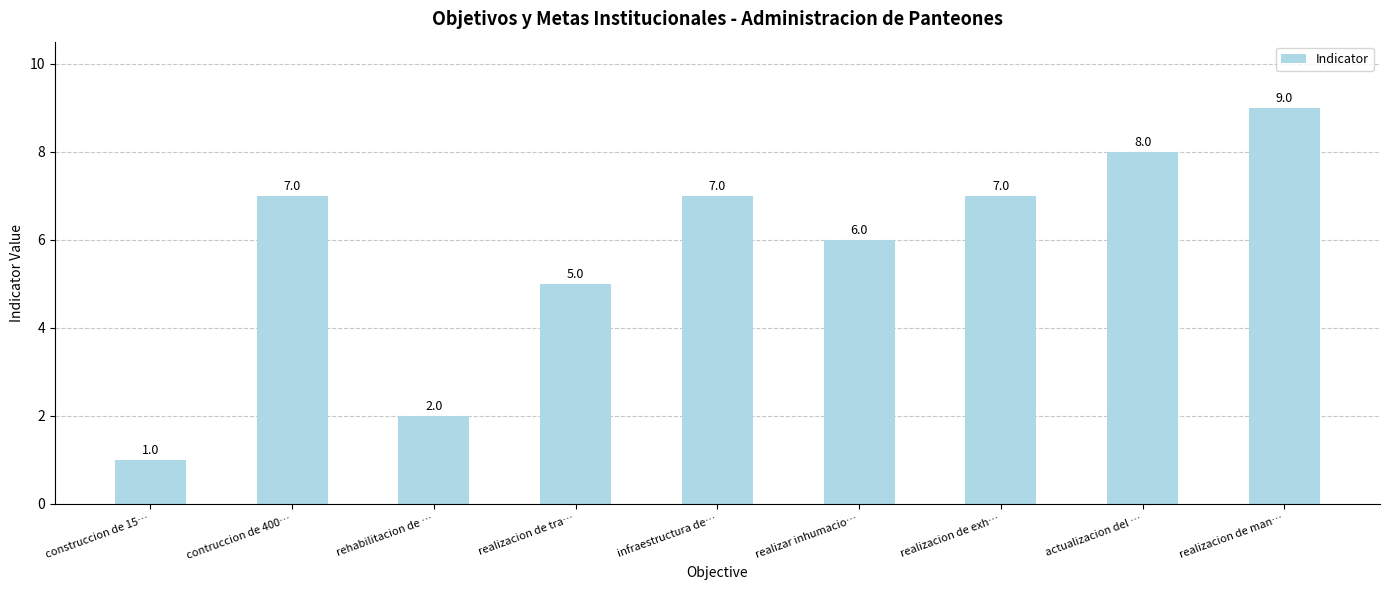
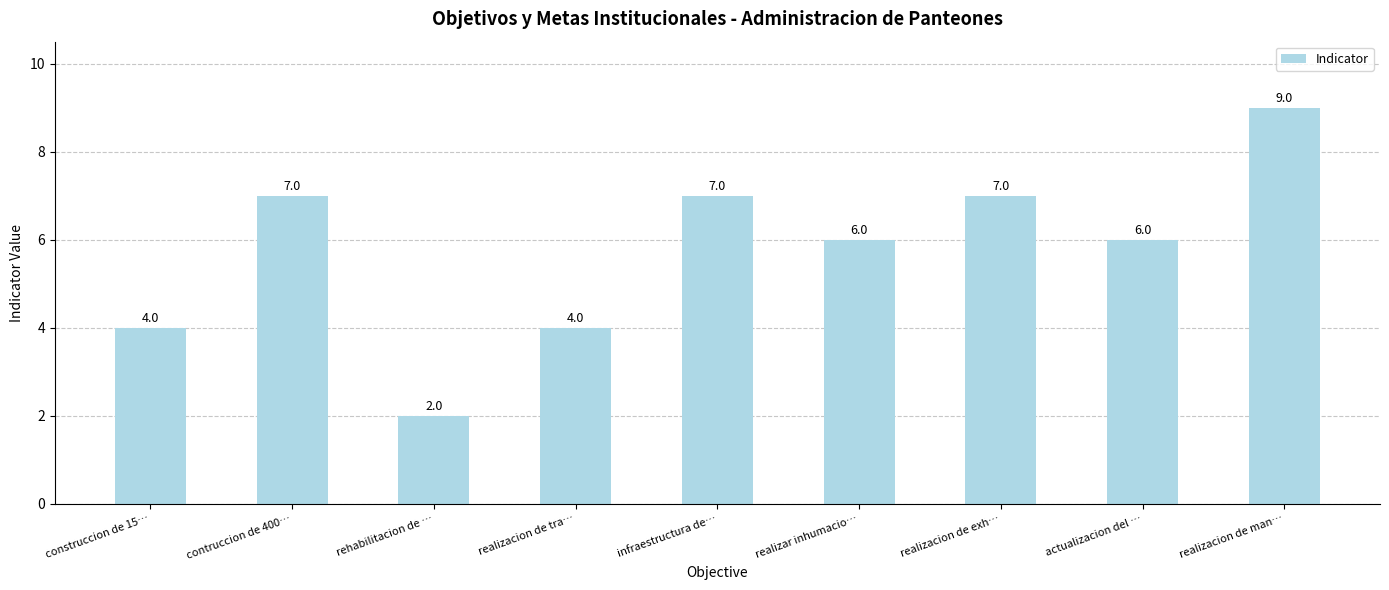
  {
-   "construccion de 15…": 1.0,
+   "construccion de 15…": 4.0,
    "contruccion de 400…": 7.0,
    "rehabilitacion de …": 2.0,
-   "realizacion de tra…": 5.0,
+   "realizacion de tra…": 4.0,
    "infraestructura de…": 7.0,
    "realizar inhumacio…": 6.0,
    "realizacion de exh…": 7.0,
-   "actualizacion del …": 8.0,
+   "actualizacion del …": 6.0,
    "realizacion de man…": 9.0
  }
